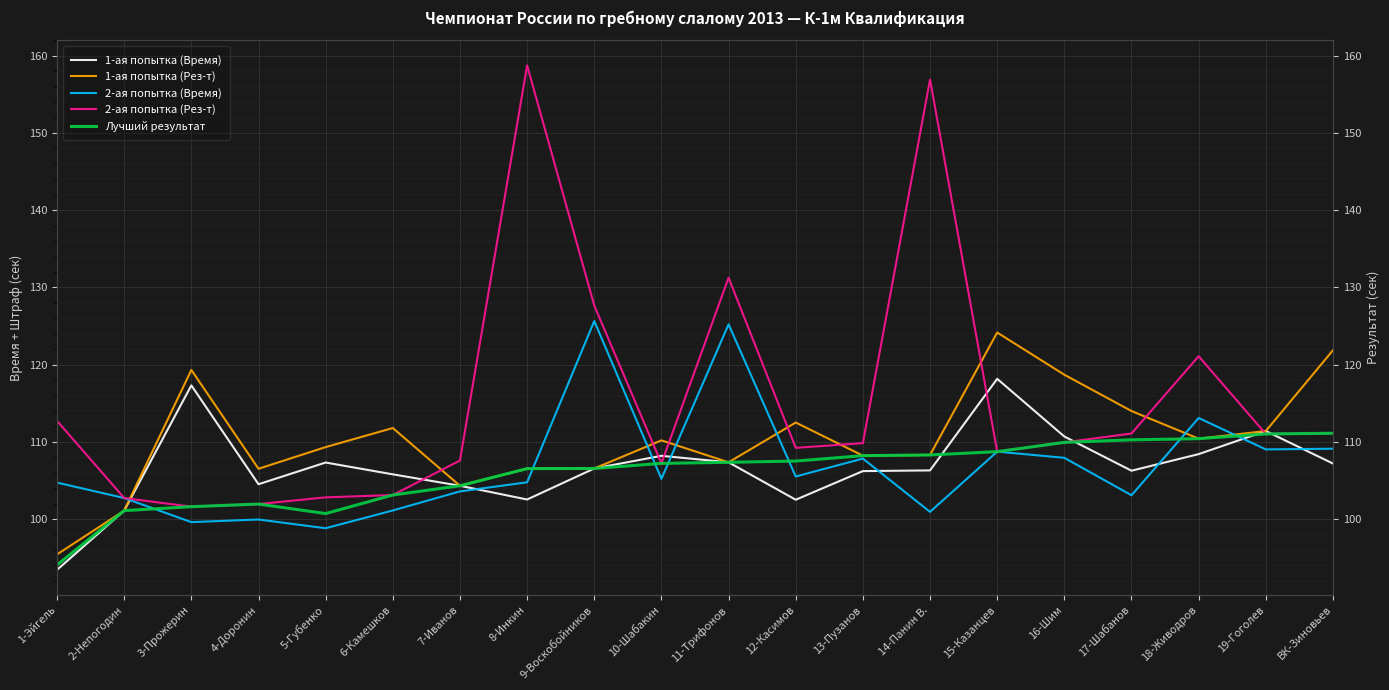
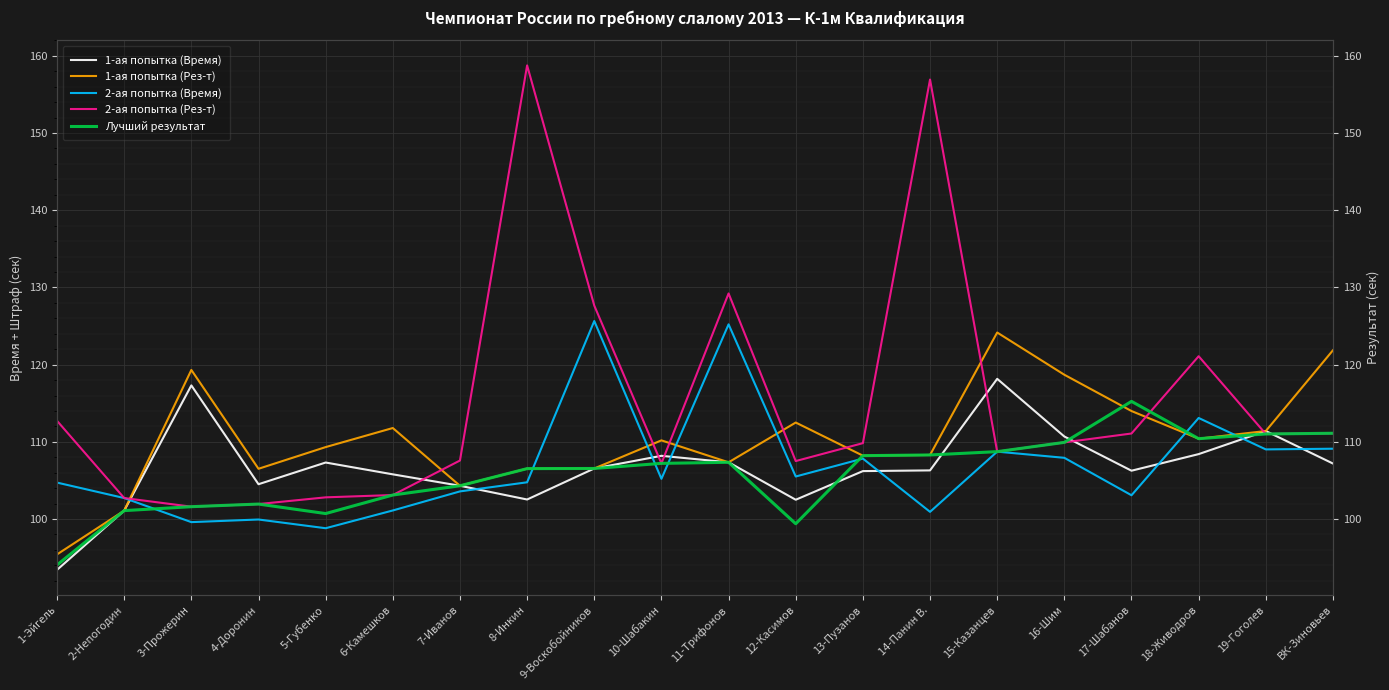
  {
    "1-ая попытка (Время)": {
      "1-Эйгель": 93,
      "3-Прожерин": 117,
      "4-Доронин": 105,
      "5-Губенко": 107,
      "6-Камешков": 106,
      "8-Инкин": 103,
      "10-Шабакин": 108,
      "12-Касимов": 103,
      "13-Пузанов": 106,
      "14-Панин В.": 106,
      "15-Казанцев": 118,
      "16-Шим": 111,
      "17-Шабанов": 106,
      "18-Живодров": 108,
      "ВК-Зиновьев": 107
    },
    "1-ая попытка (Рез-т)": {
      "1-Эйгель": 95,
      "3-Прожерин": 119,
      "4-Доронин": 107,
      "5-Губенко": 109,
      "6-Камешков": 112,
      "10-Шабакин": 110,
      "12-Касимов": 113,
      "15-Казанцев": 124,
      "16-Шим": 119,
      "17-Шабанов": 114,
      "ВК-Зиновьев": 122
    },
    "2-ая попытка (Время)": {
      "1-Эйгель": 105,
      "3-Прожерин": 100,
      "4-Доронин": 100,
      "5-Губенко": 99,
      "6-Камешков": 101,
      "7-Иванов": 104,
      "8-Инкин": 105,
      "9-Воскобойников": 126,
      "10-Шабакин": 105,
      "11-Трифонов": 125,
      "12-Касимов": 106,
      "13-Пузанов": 108,
      "14-Панин В.": 101,
      "16-Шим": 108,
      "17-Шабанов": 103,
      "18-Живодров": 113,
      "19-Гоголев": 109,
      "ВК-Зиновьев": 109
    },
    "2-ая попытка (Рез-т)": {
      "1-Эйгель": 113,
      "5-Губенко": 103,
      "7-Иванов": 108,
      "8-Инкин": 159,
      "9-Воскобойников": 128,
-     "11-Трифонов": 131,
-     "12-Касимов": 109,
+     "11-Трифонов": 129,
+     "12-Касимов": 108,
      "13-Пузанов": 110,
      "14-Панин В.": 157,
      "17-Шабанов": 111,
      "18-Живодров": 121
    },
    "Лучший результат": {
      "1-Эйгель": 94,
      "5-Губенко": 101,
-     "12-Касимов": 108,
-     "17-Шабанов": 110
+     "12-Касимов": 99,
+     "17-Шабанов": 115
    }
  }
